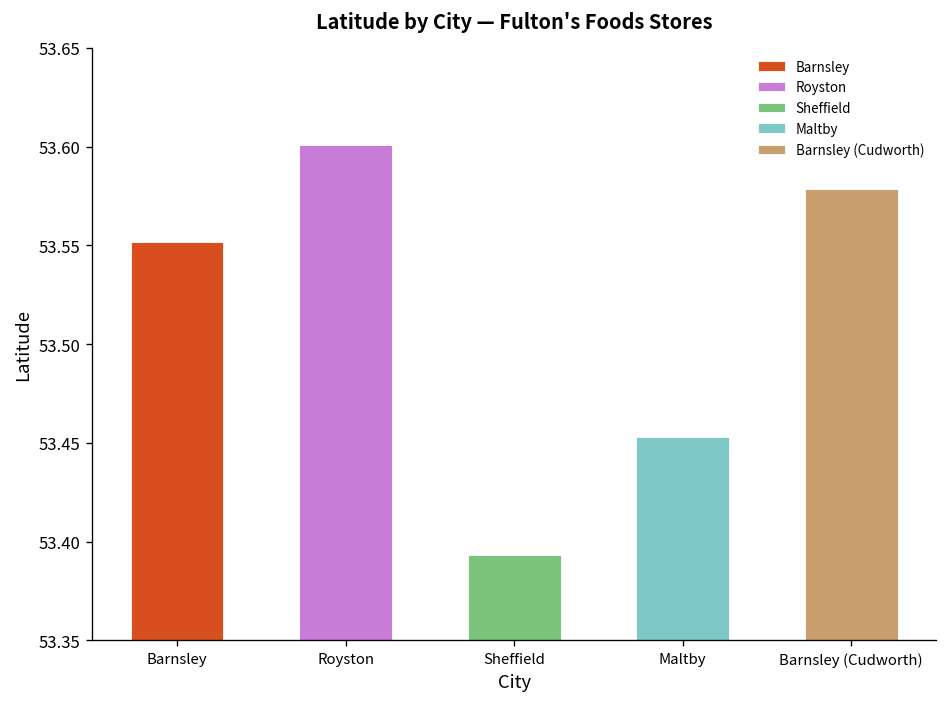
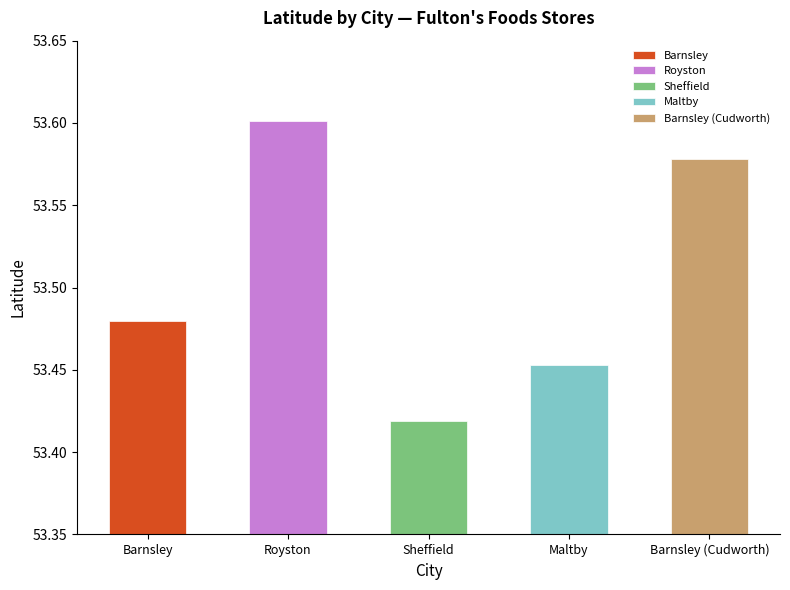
  {
-   "Barnsley": 53.552,
+   "Barnsley": 53.480,
    "Royston": 53.601,
-   "Sheffield": 53.393,
+   "Sheffield": 53.419,
    "Maltby": 53.453,
    "Barnsley (Cudworth)": 53.578
  }
